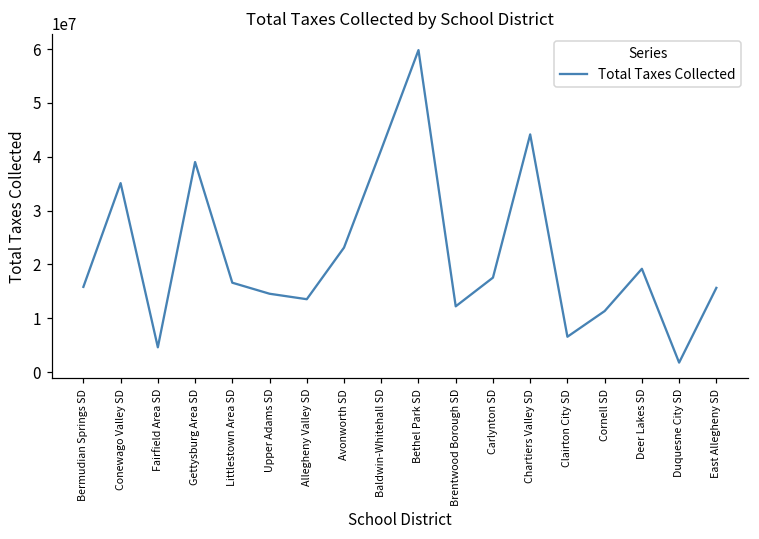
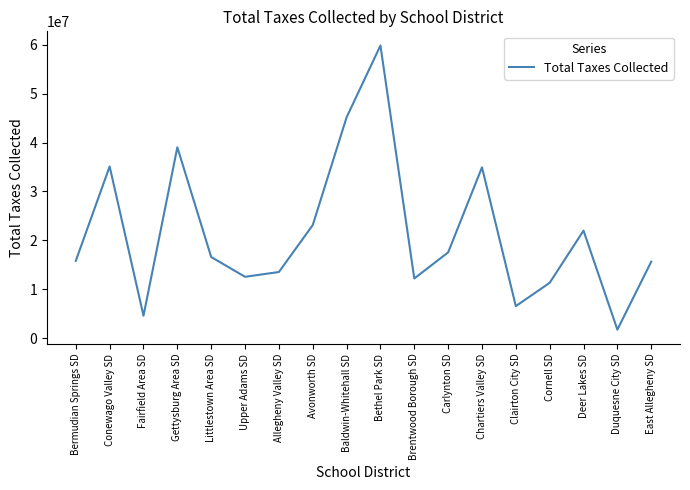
  {
    "Bermudian Springs SD": 16000000,
    "Conewago Valley SD": 35000000,
    "Fairfield Area SD": 5000000,
    "Gettysburg Area SD": 39000000,
    "Littlestown Area SD": 17000000,
-   "Upper Adams SD": 15000000,
+   "Upper Adams SD": 13000000,
    "Allegheny Valley SD": 14000000,
    "Avonworth SD": 23000000,
-   "Baldwin-Whitehall SD": 41000000,
+   "Baldwin-Whitehall SD": 45000000,
    "Bethel Park SD": 60000000,
    "Brentwood Borough SD": 12000000,
    "Carlynton SD": 18000000,
-   "Chartiers Valley SD": 44000000,
+   "Chartiers Valley SD": 35000000,
    "Clairton City SD": 7000000,
    "Cornell SD": 11000000,
-   "Deer Lakes SD": 19000000,
+   "Deer Lakes SD": 22000000,
    "Duquesne City SD": 2000000,
    "East Allegheny SD": 16000000
  }
